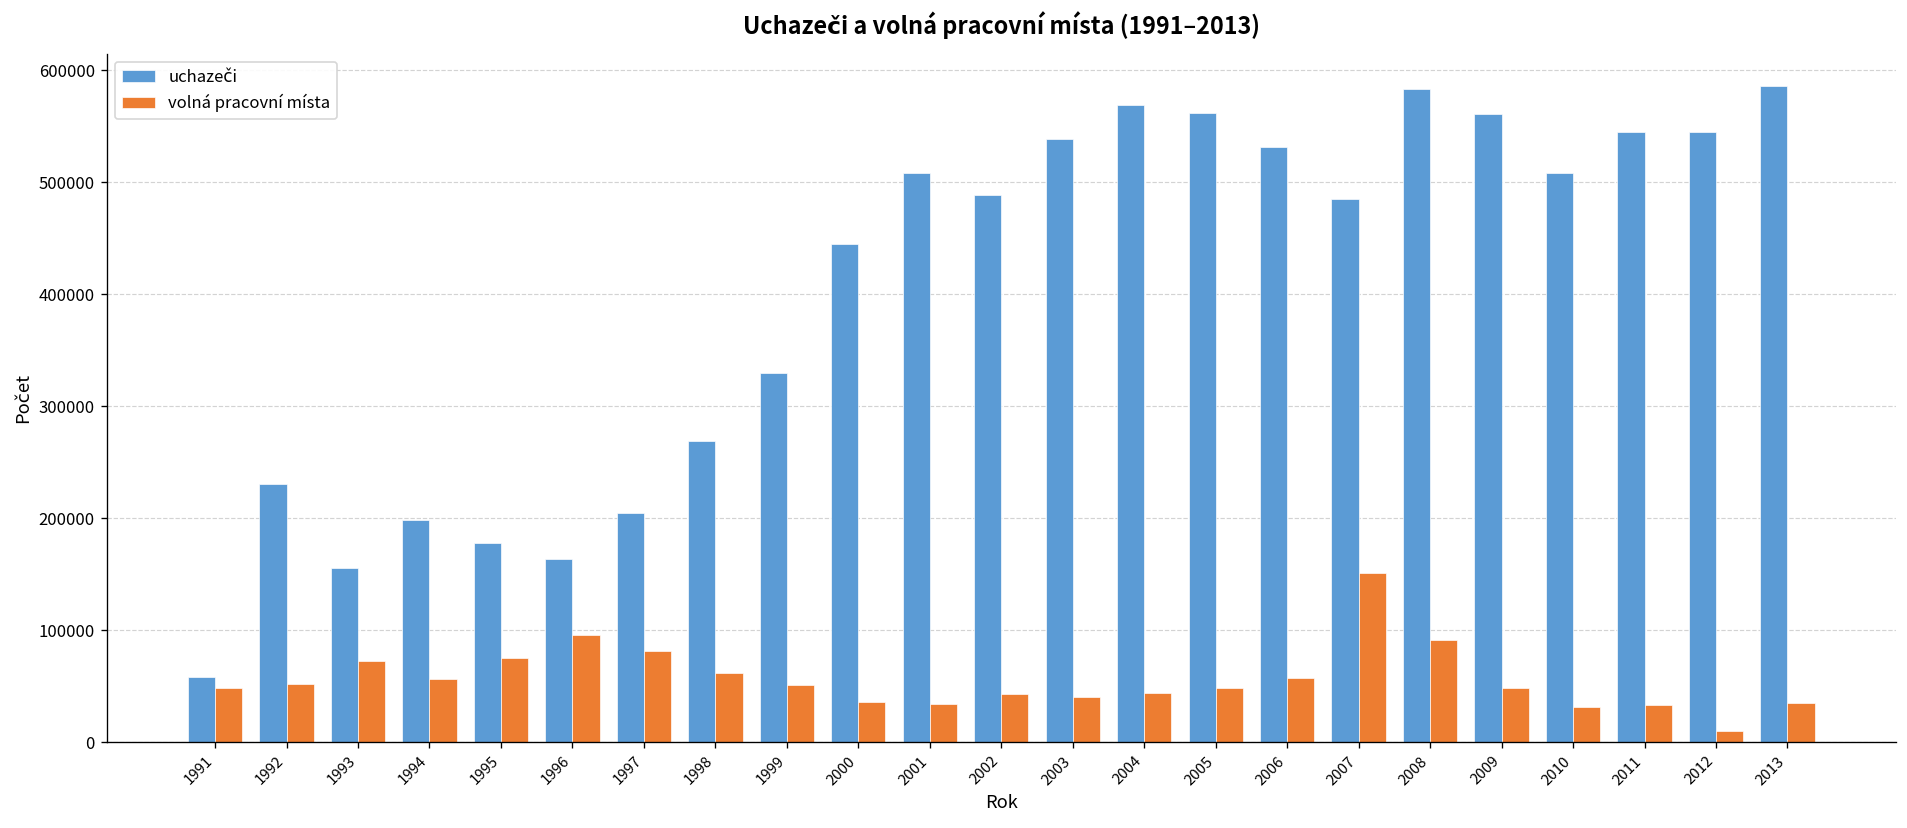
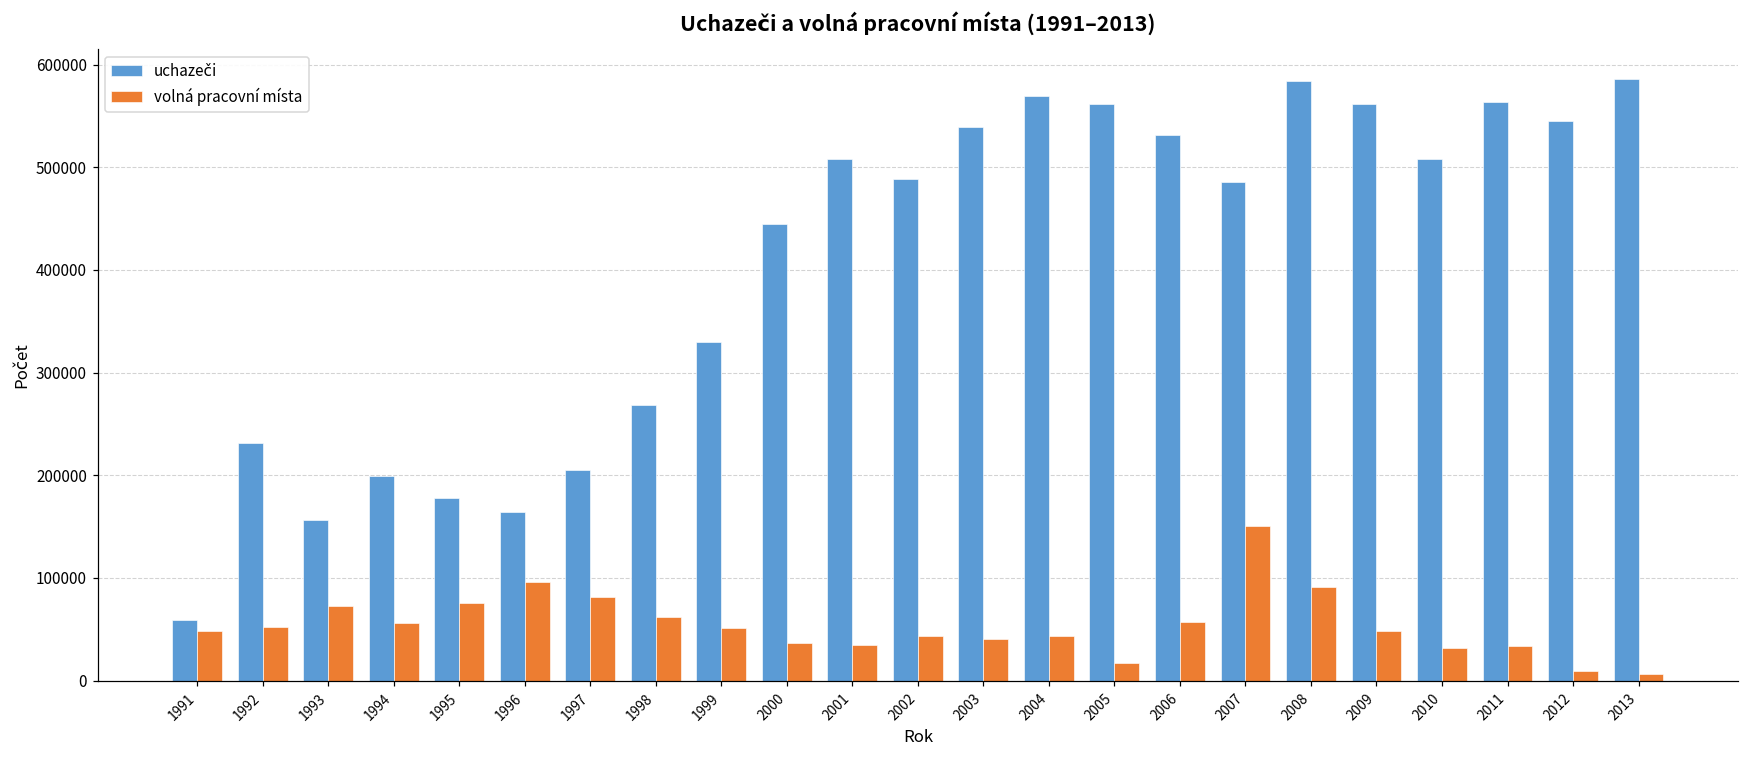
  {
    "uchazeči": {
      "1991": 60000,
      "1992": 230000,
      "1993": 160000,
      "1994": 200000,
      "1995": 180000,
      "1996": 160000,
      "1997": 210000,
      "1998": 270000,
      "1999": 330000,
      "2000": 440000,
      "2001": 510000,
      "2002": 490000,
      "2003": 540000,
      "2004": 570000,
      "2005": 560000,
      "2006": 530000,
      "2007": 490000,
      "2008": 580000,
      "2009": 560000,
      "2010": 510000,
-     "2011": 550000,
+     "2011": 560000,
      "2012": 550000,
      "2013": 590000
    },
    "volná pracovní místa": {
      "1991": 50000,
      "1992": 50000,
      "1993": 70000,
      "1994": 60000,
      "1995": 80000,
      "1996": 100000,
      "1997": 80000,
      "1998": 60000,
      "1999": 50000,
      "2000": 40000,
      "2001": 30000,
      "2002": 40000,
      "2003": 40000,
      "2004": 40000,
-     "2005": 50000,
+     "2005": 20000,
      "2006": 60000,
      "2007": 150000,
      "2008": 90000,
      "2009": 50000,
      "2010": 30000,
      "2011": 30000,
      "2012": 10000,
-     "2013": 30000
+     "2013": 10000
    }
  }
